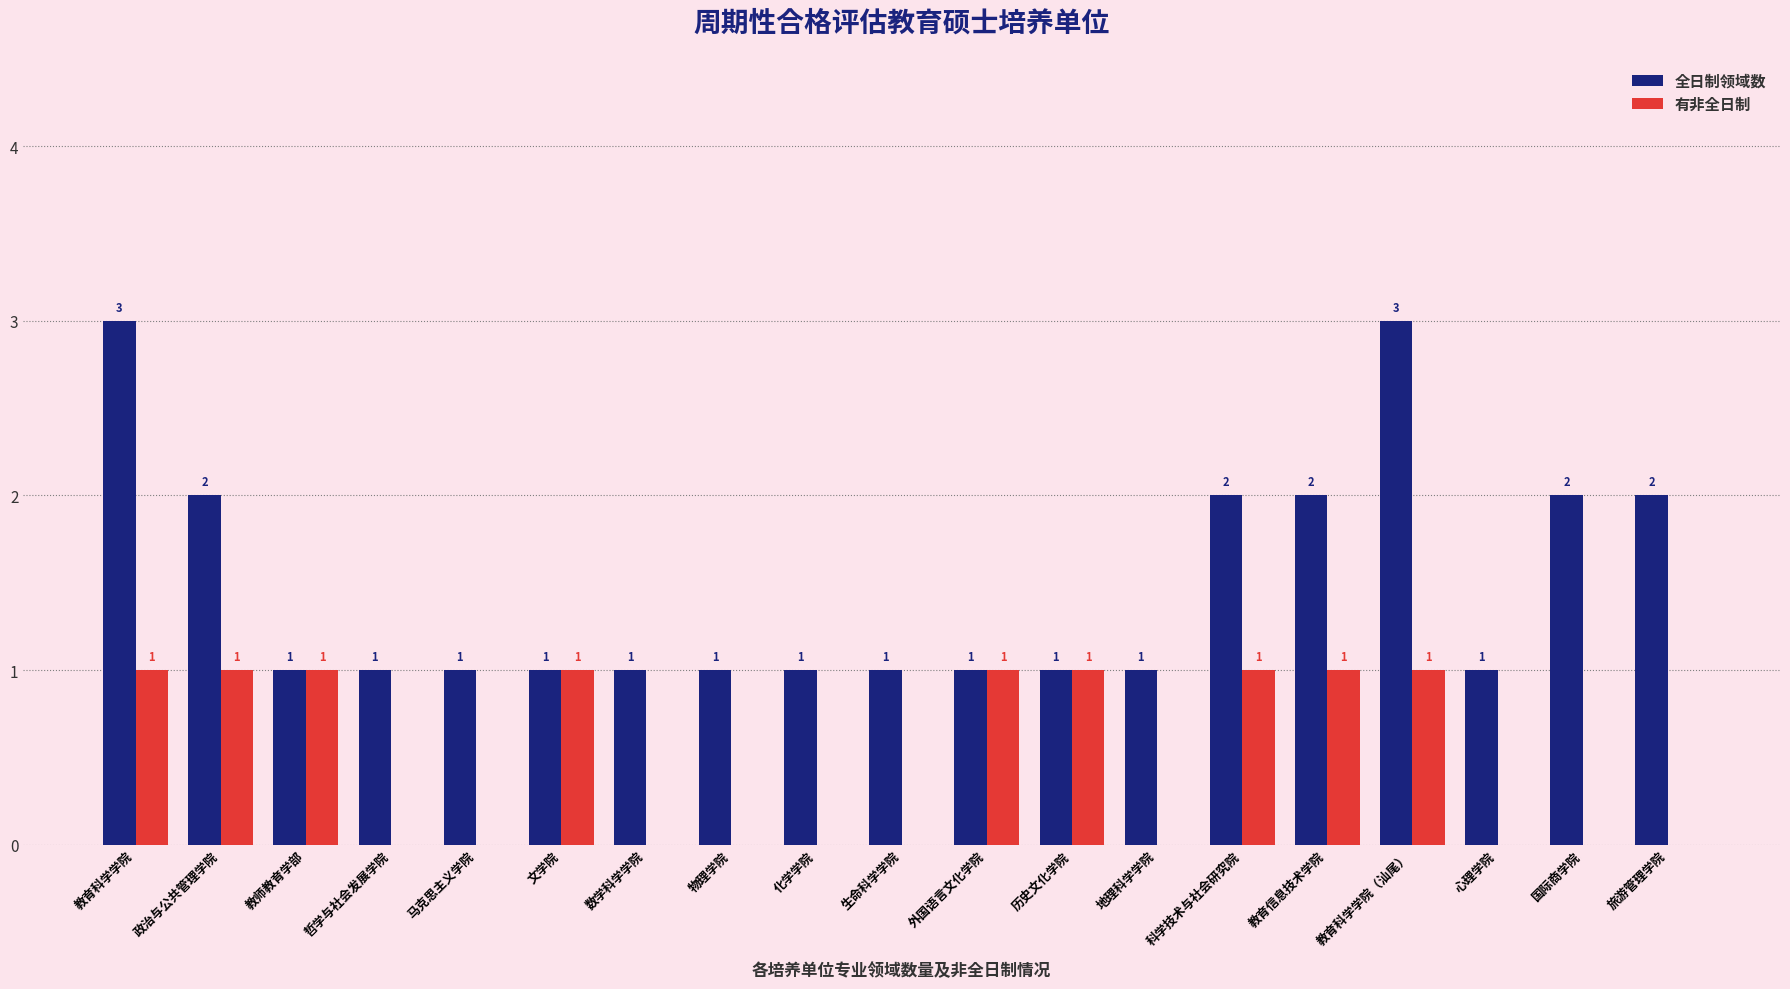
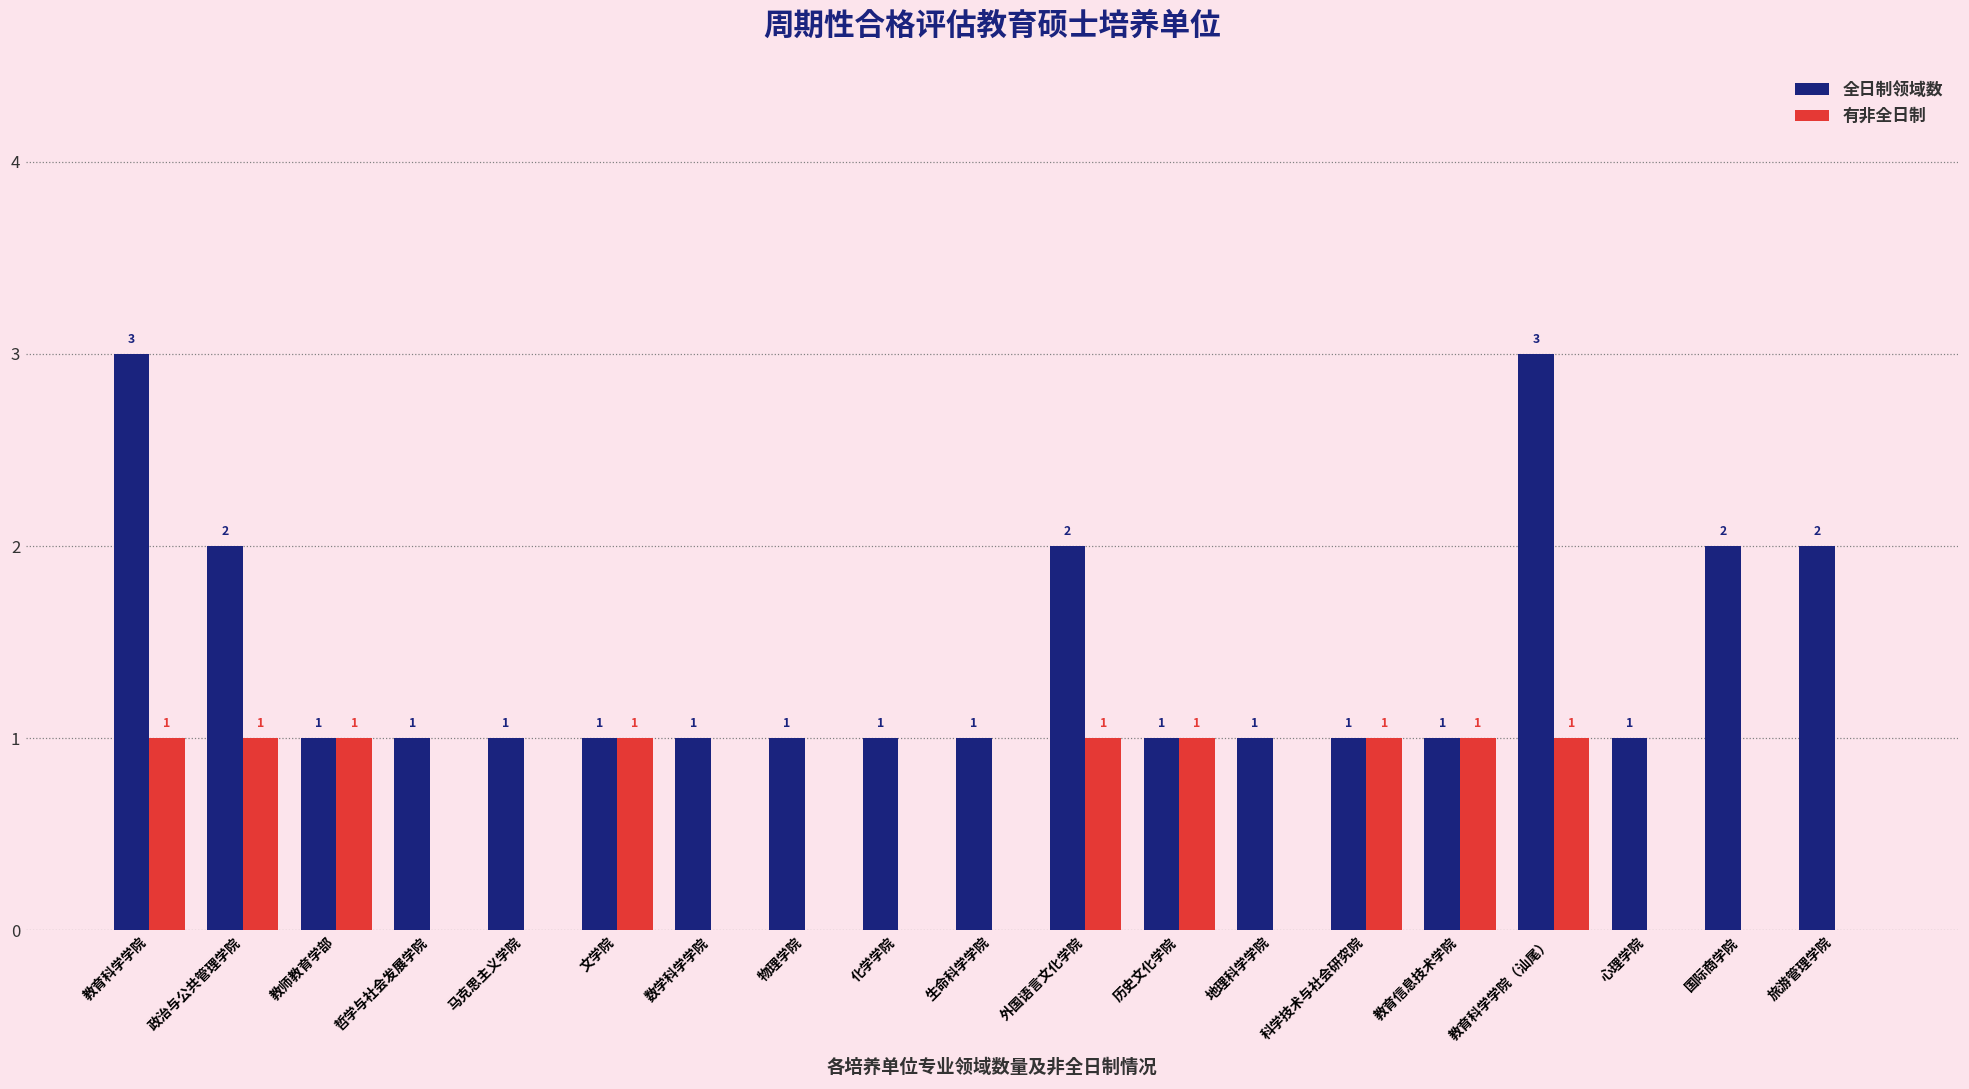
  {
    "全日制领域数": {
      "教育科学学院": 3,
      "政治与公共管理学院": 2,
      "教师教育学部": 1,
      "哲学与社会发展学院": 1,
      "马克思主义学院": 1,
      "文学院": 1,
      "数学科学学院": 1,
      "物理学院": 1,
      "化学学院": 1,
      "生命科学学院": 1,
-     "外国语言文化学院": 1,
+     "外国语言文化学院": 2,
      "历史文化学院": 1,
      "地理科学学院": 1,
-     "科学技术与社会研究院": 2,
-     "教育信息技术学院": 2,
+     "科学技术与社会研究院": 1,
+     "教育信息技术学院": 1,
      "教育科学学院（汕尾）": 3,
      "心理学院": 1,
      "国际商学院": 2,
      "旅游管理学院": 2
    },
    "有非全日制": {
      "教育科学学院": 1,
      "政治与公共管理学院": 1,
      "教师教育学部": 1,
      "文学院": 1,
      "外国语言文化学院": 1,
      "历史文化学院": 1,
      "科学技术与社会研究院": 1,
      "教育信息技术学院": 1,
      "教育科学学院（汕尾）": 1
    }
  }
